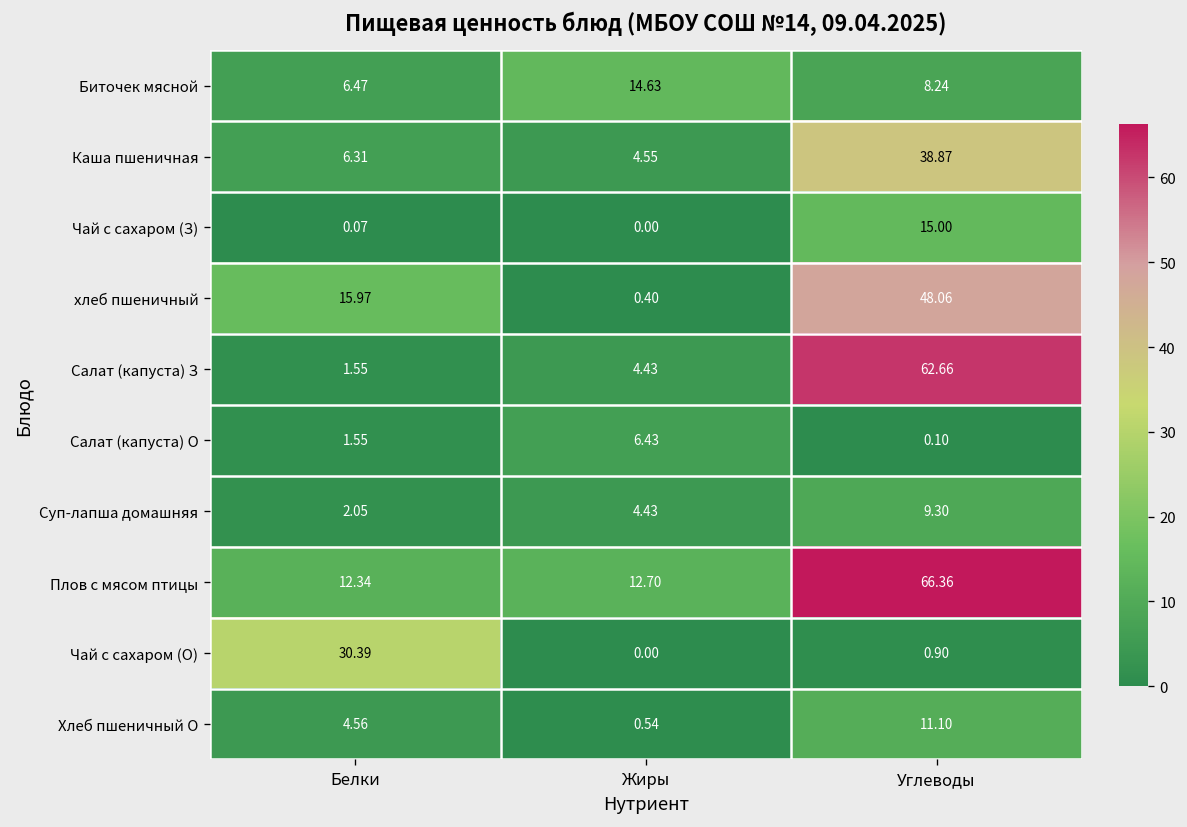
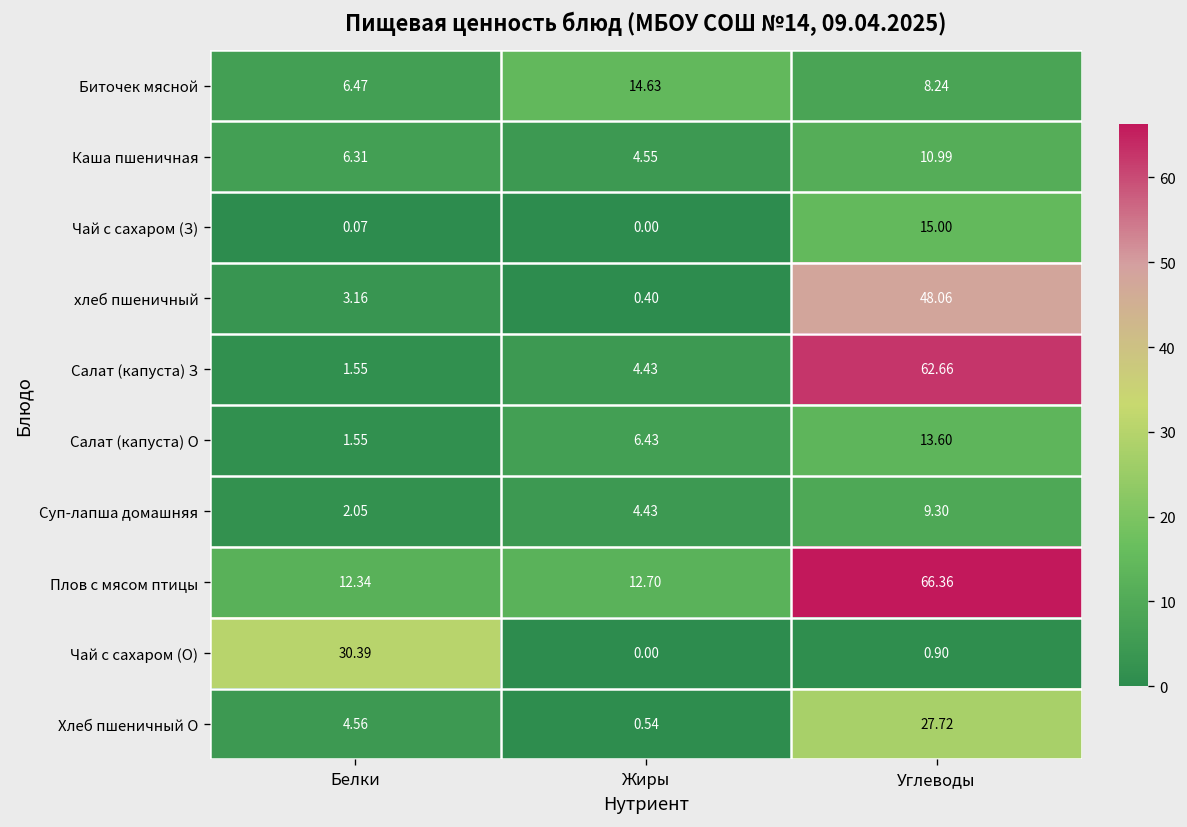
  {
    "Биточек мясной": {
      "Белки": 6.47,
      "Жиры": 14.63,
      "Углеводы": 8.24
    },
    "Каша пшеничная": {
      "Белки": 6.31,
      "Жиры": 4.55,
-     "Углеводы": 38.87
+     "Углеводы": 10.99
    },
    "Чай с сахаром (З)": {
      "Белки": 0.07,
      "Жиры": 0.00,
      "Углеводы": 15.00
    },
    "хлеб пшеничный": {
-     "Белки": 15.97,
+     "Белки": 3.16,
      "Жиры": 0.40,
      "Углеводы": 48.06
    },
    "Салат (капуста) З": {
      "Белки": 1.55,
      "Жиры": 4.43,
      "Углеводы": 62.66
    },
    "Салат (капуста) О": {
      "Белки": 1.55,
      "Жиры": 6.43,
-     "Углеводы": 0.10
+     "Углеводы": 13.60
    },
    "Суп-лапша домашняя": {
      "Белки": 2.05,
      "Жиры": 4.43,
      "Углеводы": 9.30
    },
    "Плов с мясом птицы": {
      "Белки": 12.34,
      "Жиры": 12.70,
      "Углеводы": 66.36
    },
    "Чай с сахаром (О)": {
      "Белки": 30.39,
      "Жиры": 0.00,
      "Углеводы": 0.90
    },
    "Хлеб пшеничный О": {
      "Белки": 4.56,
      "Жиры": 0.54,
-     "Углеводы": 11.10
+     "Углеводы": 27.72
    }
  }
